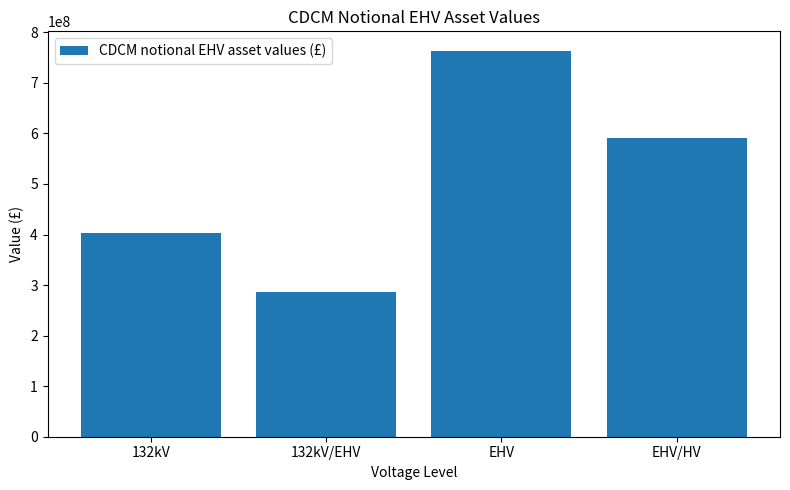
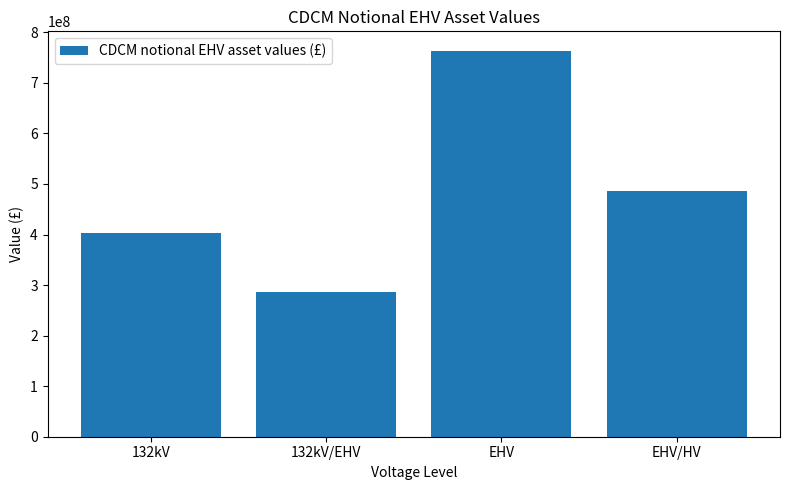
  {
    "132kV": 400000000,
    "132kV/EHV": 290000000,
    "EHV": 760000000,
-   "EHV/HV": 590000000
+   "EHV/HV": 490000000
  }
